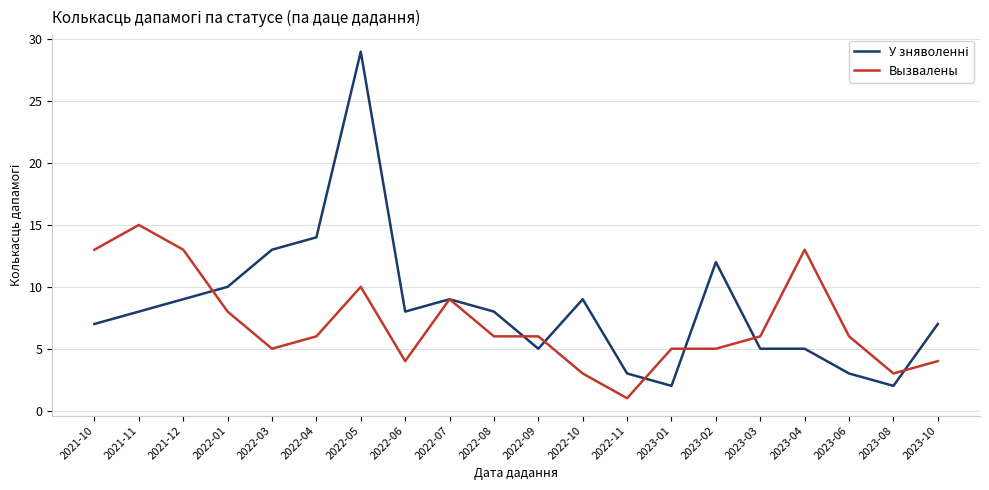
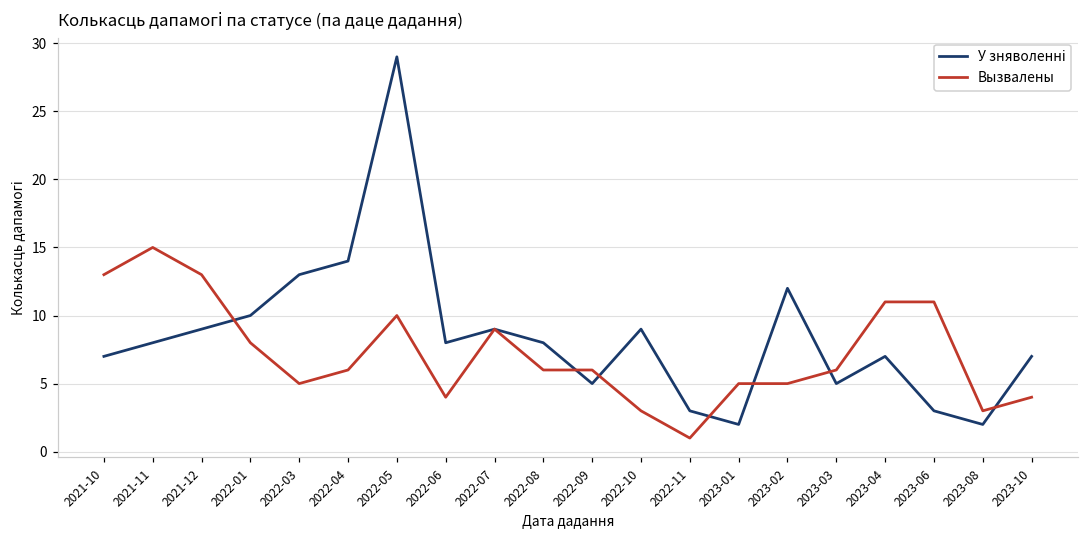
  {
    "У зняволенні": {
      "2021-10": 7,
      "2021-11": 8,
      "2021-12": 9,
      "2022-01": 10,
      "2022-03": 13,
      "2022-04": 14,
      "2022-05": 29,
      "2022-06": 8,
      "2022-08": 8,
      "2022-09": 5,
      "2022-10": 9,
      "2022-11": 3,
      "2023-01": 2,
      "2023-02": 12,
      "2023-03": 5,
-     "2023-04": 5,
+     "2023-04": 7,
      "2023-06": 3,
      "2023-08": 2,
      "2023-10": 7
    },
    "Вызвалены": {
      "2021-10": 13,
      "2021-11": 15,
      "2021-12": 13,
      "2022-01": 8,
      "2022-03": 5,
      "2022-04": 6,
      "2022-05": 10,
      "2022-06": 4,
      "2022-08": 6,
      "2022-09": 6,
      "2022-10": 3,
      "2022-11": 1,
      "2023-01": 5,
      "2023-02": 5,
      "2023-03": 6,
-     "2023-04": 13,
-     "2023-06": 6,
+     "2023-04": 11,
+     "2023-06": 11,
      "2023-08": 3,
      "2023-10": 4
    }
  }
